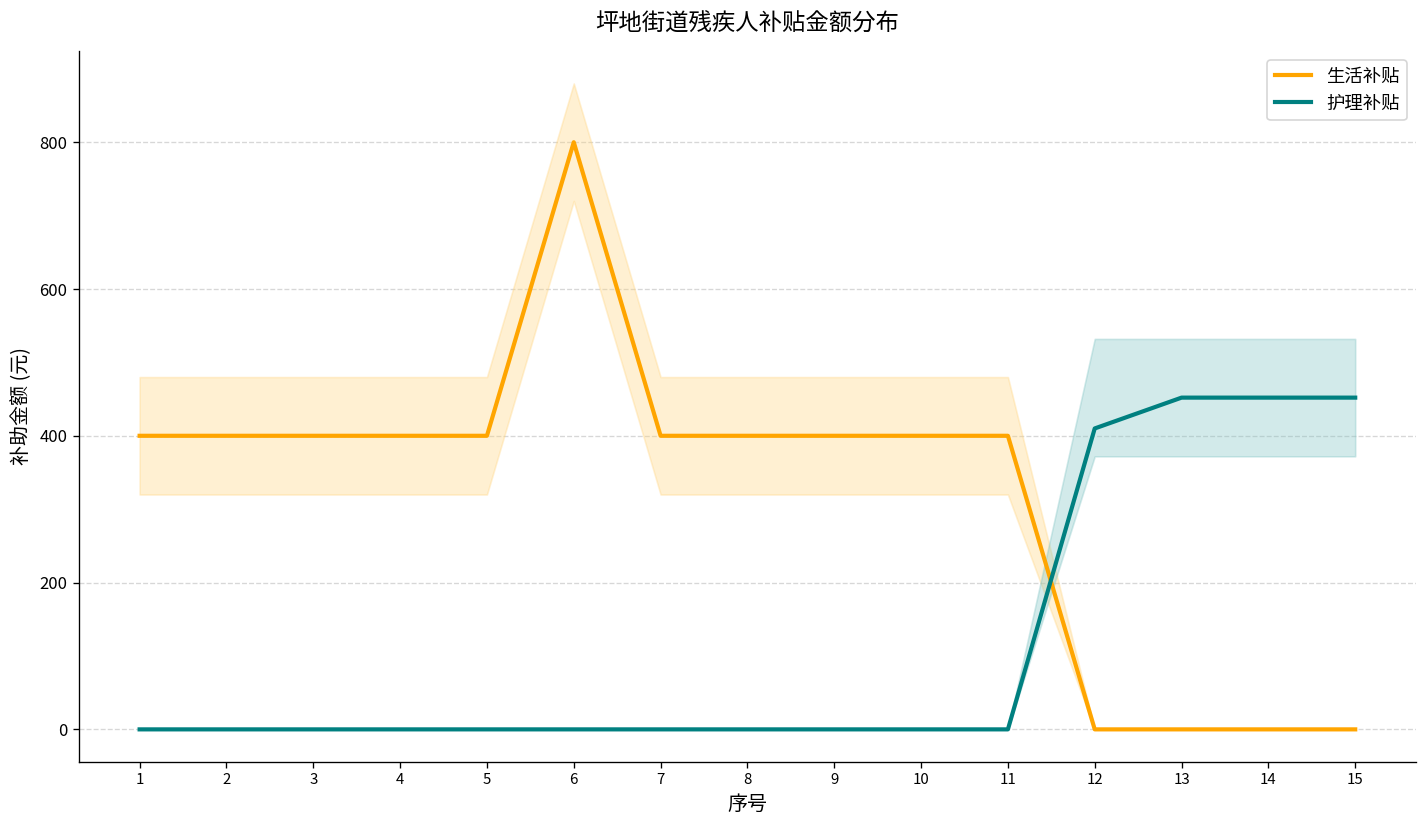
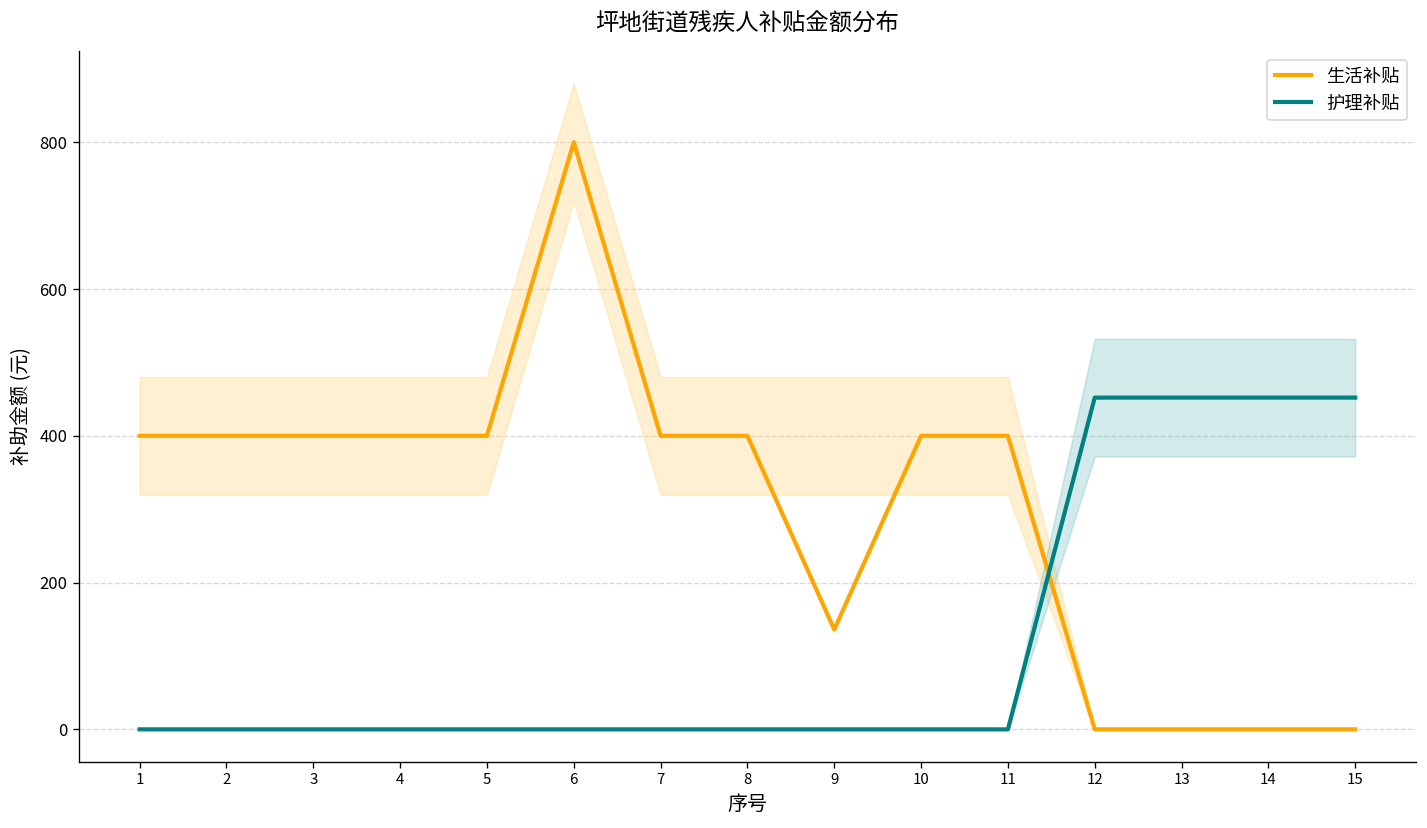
  {
    "生活补贴": {
      "1": 400,
      "2": 400,
      "3": 400,
      "4": 400,
      "5": 400,
      "6": 800,
      "7": 400,
      "8": 400,
-     "9": 400,
+     "9": 140,
      "10": 400,
      "11": 400
    },
    "护理补贴": {
-     "12": 410,
+     "12": 450,
      "13": 450,
      "14": 450,
      "15": 450
    }
  }
